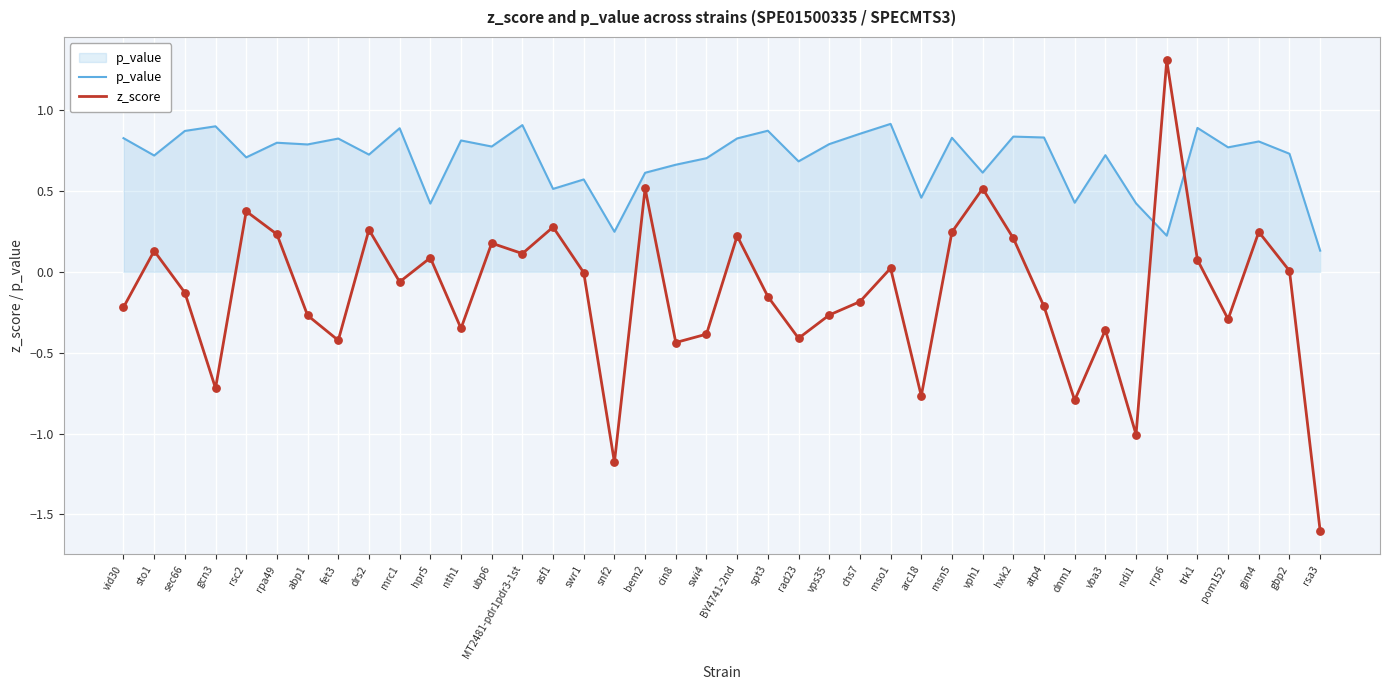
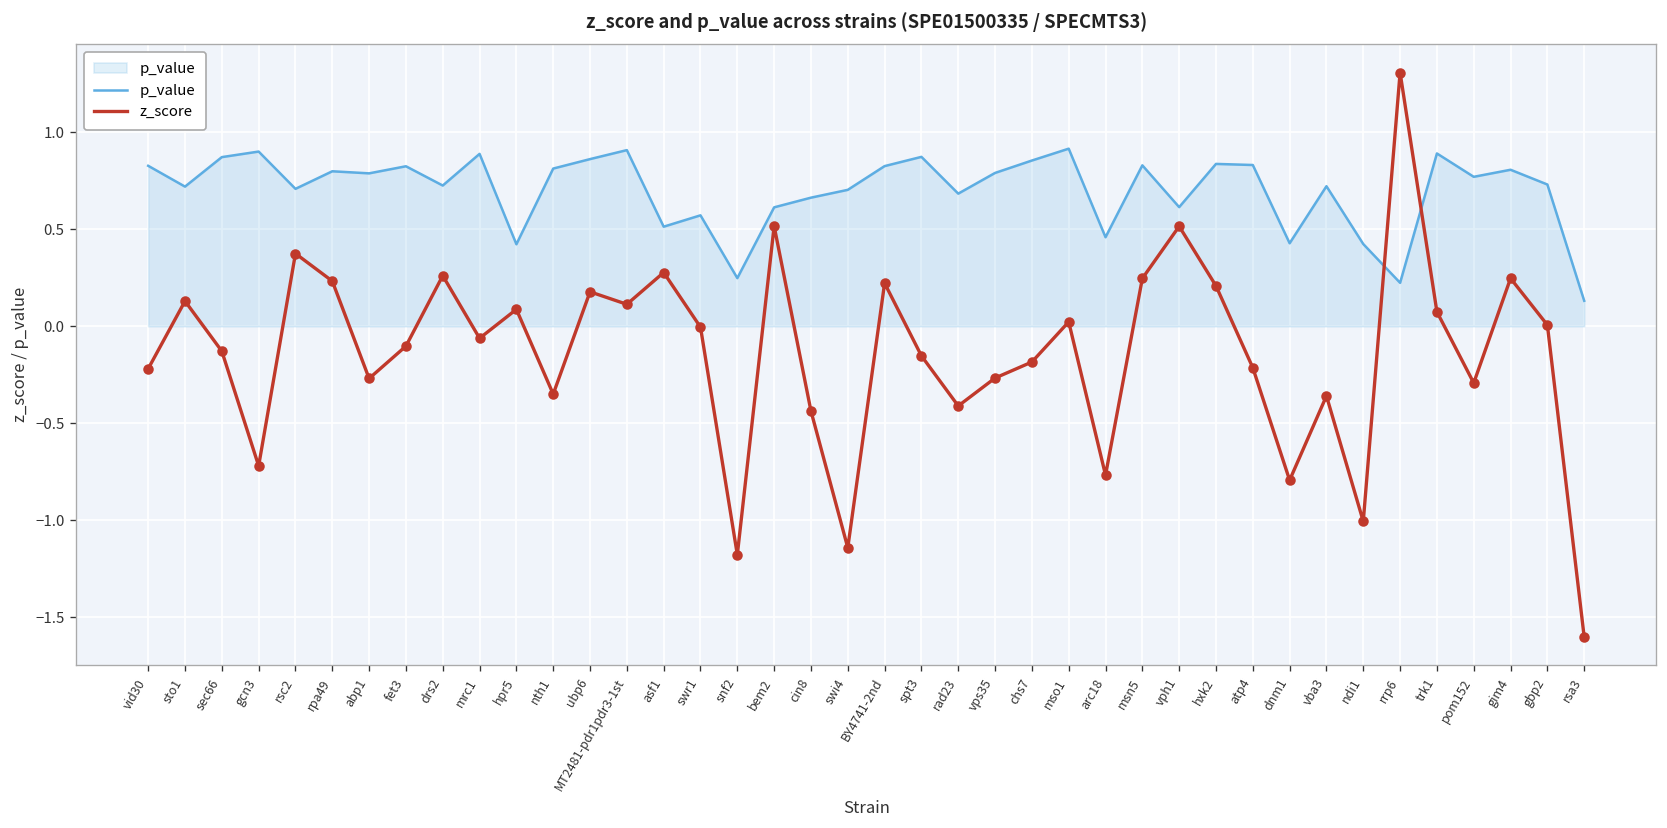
  {
    "p_value": {
      "vid30": 0.83,
      "sto1": 0.72,
      "sec66": 0.87,
      "gcn3": 0.90,
      "rsc2": 0.71,
      "rpa49": 0.80,
      "abp1": 0.79,
      "fet3": 0.82,
      "drs2": 0.73,
      "mrc1": 0.89,
      "hpr5": 0.42,
      "nth1": 0.81,
-     "ubp6": 0.78,
+     "ubp6": 0.86,
      "MT2481-pdr1pdr3-1st": 0.91,
      "asf1": 0.51,
      "swr1": 0.57,
      "snf2": 0.25,
      "bem2": 0.61,
      "cin8": 0.66,
      "swi4": 0.70,
      "BY4741-2nd": 0.83,
      "spt3": 0.87,
      "rad23": 0.68,
      "vps35": 0.79,
      "chs7": 0.85,
      "mso1": 0.92,
      "arc18": 0.46,
      "msn5": 0.83,
      "vph1": 0.61,
      "hxk2": 0.84,
      "atp4": 0.83,
      "dnm1": 0.43,
      "vba3": 0.72,
      "ndi1": 0.42,
      "rrp6": 0.22,
      "trk1": 0.89,
      "pom152": 0.77,
      "gim4": 0.81,
      "gbp2": 0.73,
      "rsa3": 0.13
    },
    "z_score": {
      "vid30": -0.22,
      "sto1": 0.13,
      "sec66": -0.13,
      "gcn3": -0.72,
      "rsc2": 0.37,
      "rpa49": 0.23,
      "abp1": -0.27,
-     "fet3": -0.42,
+     "fet3": -0.10,
      "drs2": 0.26,
      "mrc1": -0.06,
      "hpr5": 0.09,
      "nth1": -0.35,
      "ubp6": 0.18,
      "MT2481-pdr1pdr3-1st": 0.11,
      "asf1": 0.28,
      "swr1": 0.00,
      "snf2": -1.18,
      "bem2": 0.52,
      "cin8": -0.44,
-     "swi4": -0.39,
+     "swi4": -1.14,
      "BY4741-2nd": 0.22,
      "spt3": -0.15,
      "rad23": -0.41,
      "vps35": -0.27,
      "chs7": -0.18,
      "mso1": 0.02,
      "arc18": -0.77,
      "msn5": 0.25,
      "vph1": 0.51,
      "hxk2": 0.21,
      "atp4": -0.21,
      "dnm1": -0.79,
      "vba3": -0.36,
      "ndi1": -1.01,
      "rrp6": 1.31,
      "trk1": 0.07,
      "pom152": -0.29,
      "gim4": 0.25,
      "gbp2": 0.01,
      "rsa3": -1.60
    }
  }
